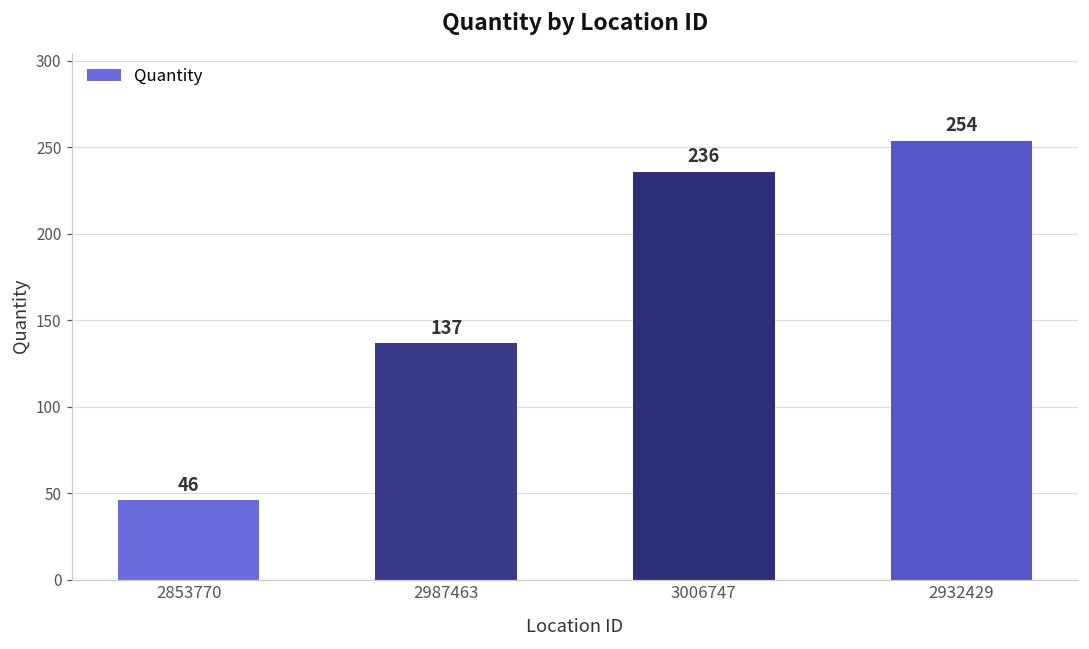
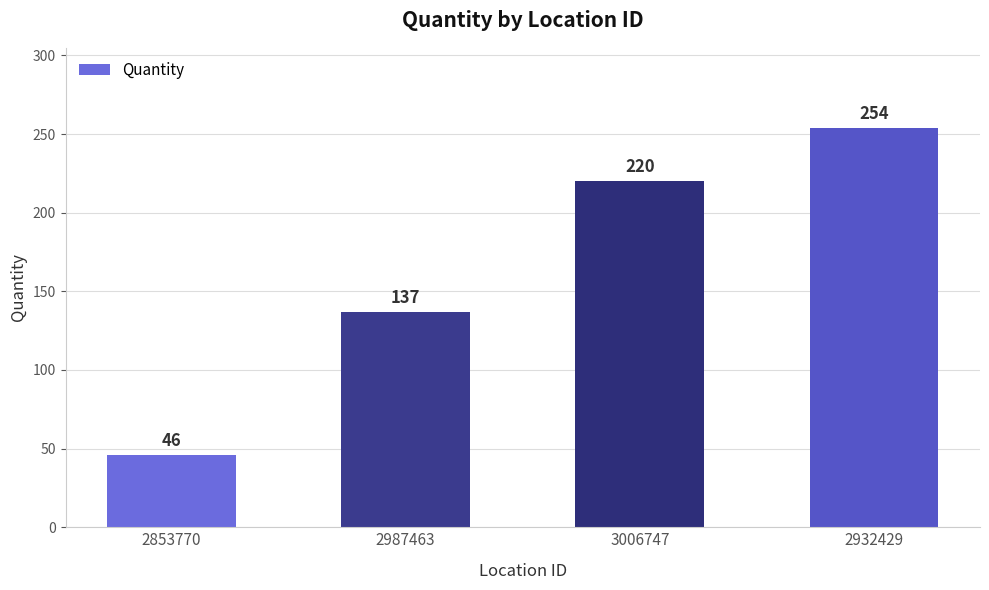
  {
    "2853770": 46,
    "2987463": 137,
-   "3006747": 236,
+   "3006747": 220,
    "2932429": 254
  }
